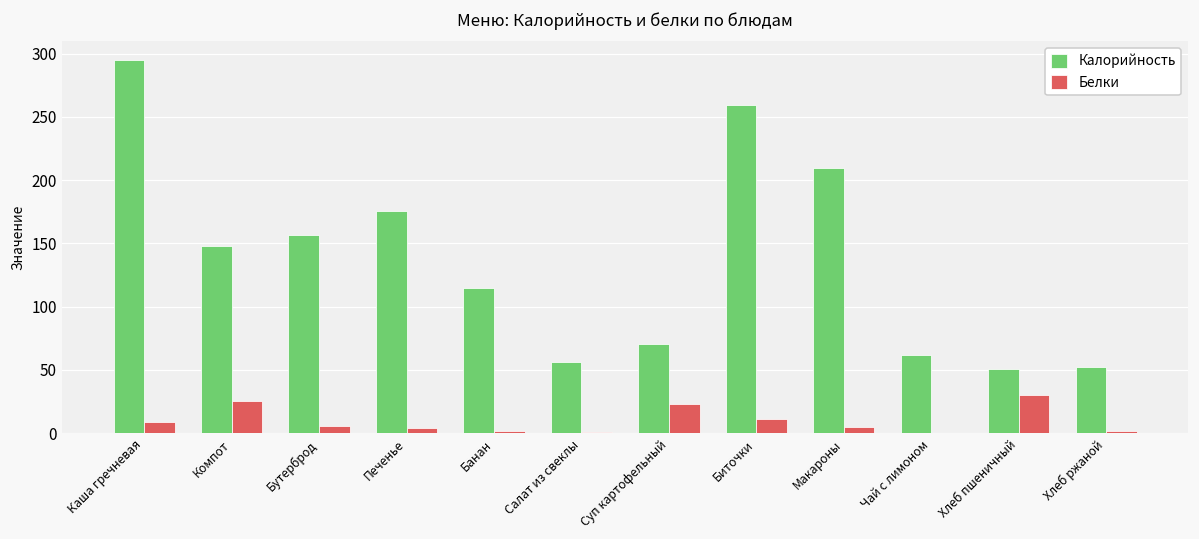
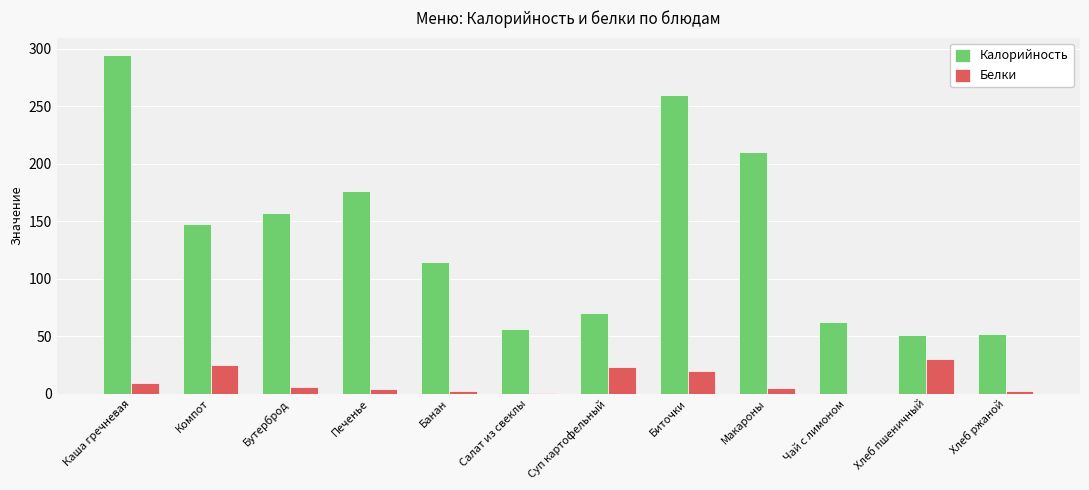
  {
    "Калорийность": {
      "Каша гречневая": 295,
      "Компот": 148,
      "Бутерброд": 157,
      "Печенье": 176,
      "Банан": 115,
      "Салат из свеклы": 56,
      "Суп картофельный": 71,
      "Биточки": 259,
      "Макароны": 210,
      "Чай с лимоном": 62,
      "Хлеб пшеничный": 51,
      "Хлеб ржаной": 52
    },
    "Белки": {
      "Каша гречневая": 9,
      "Компот": 25,
      "Бутерброд": 6,
      "Печенье": 4,
      "Суп картофельный": 23,
-     "Биточки": 11,
+     "Биточки": 20,
      "Макароны": 5,
      "Хлеб пшеничный": 30
    }
  }
